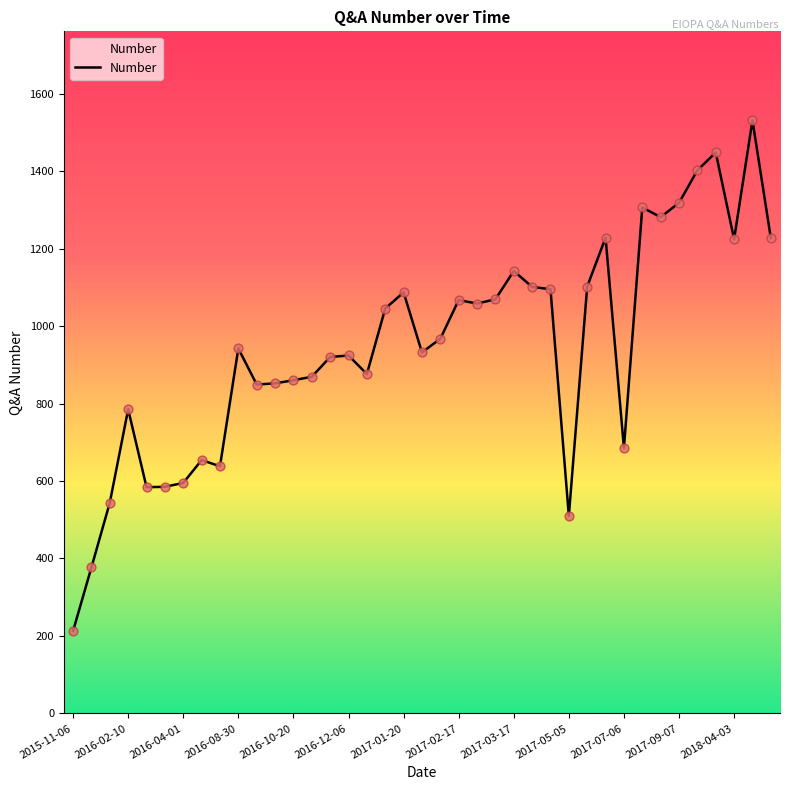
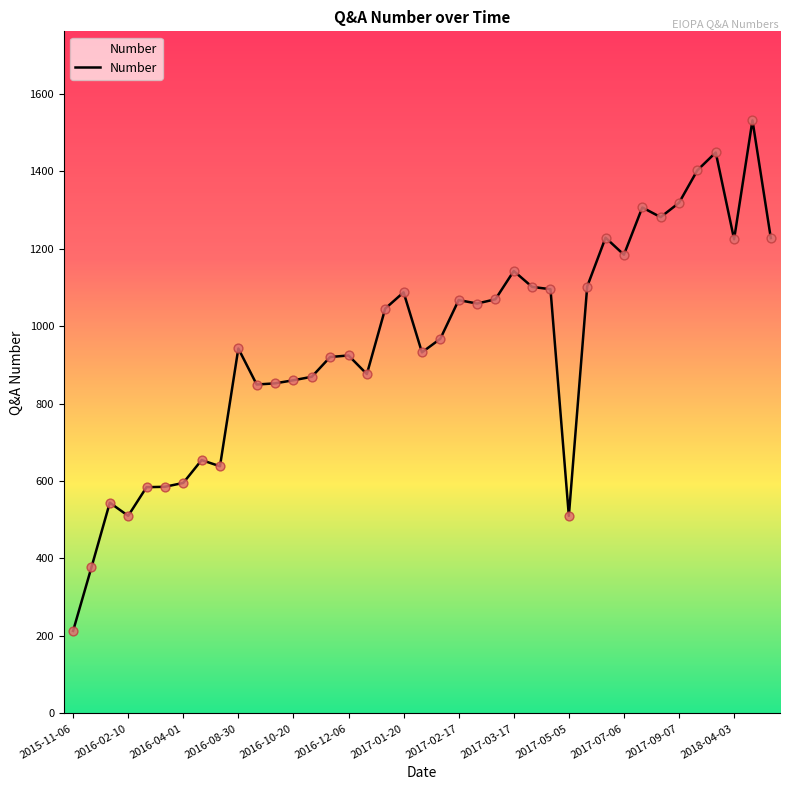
  {
-   "2016-02-10": 790,
+   "2016-02-10": 510,
    "2016-04-01": 600,
    "2016-08-30": 940,
    "2017-01-20": 1090,
    "2017-02-17": 1070,
    "2017-05-05": 510,
-   "2017-07-06": 690
+   "2017-07-06": 1180
  }
